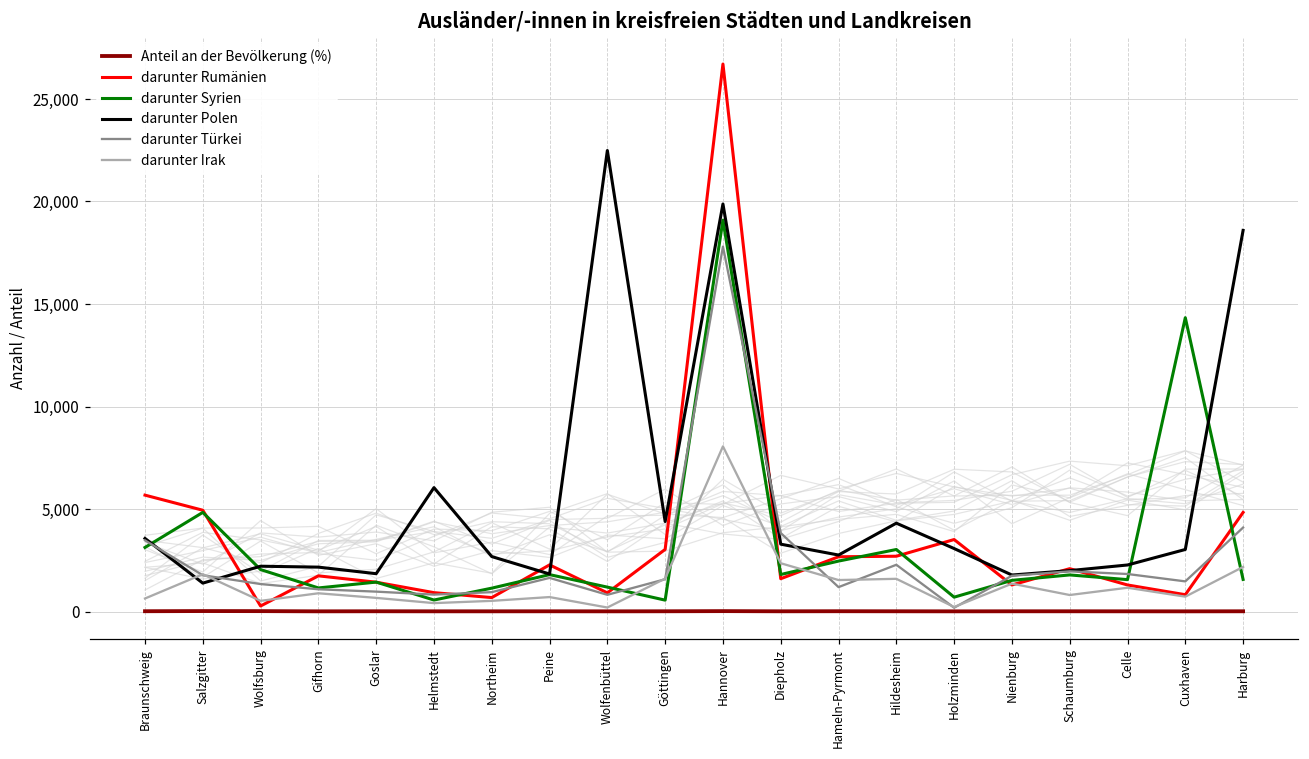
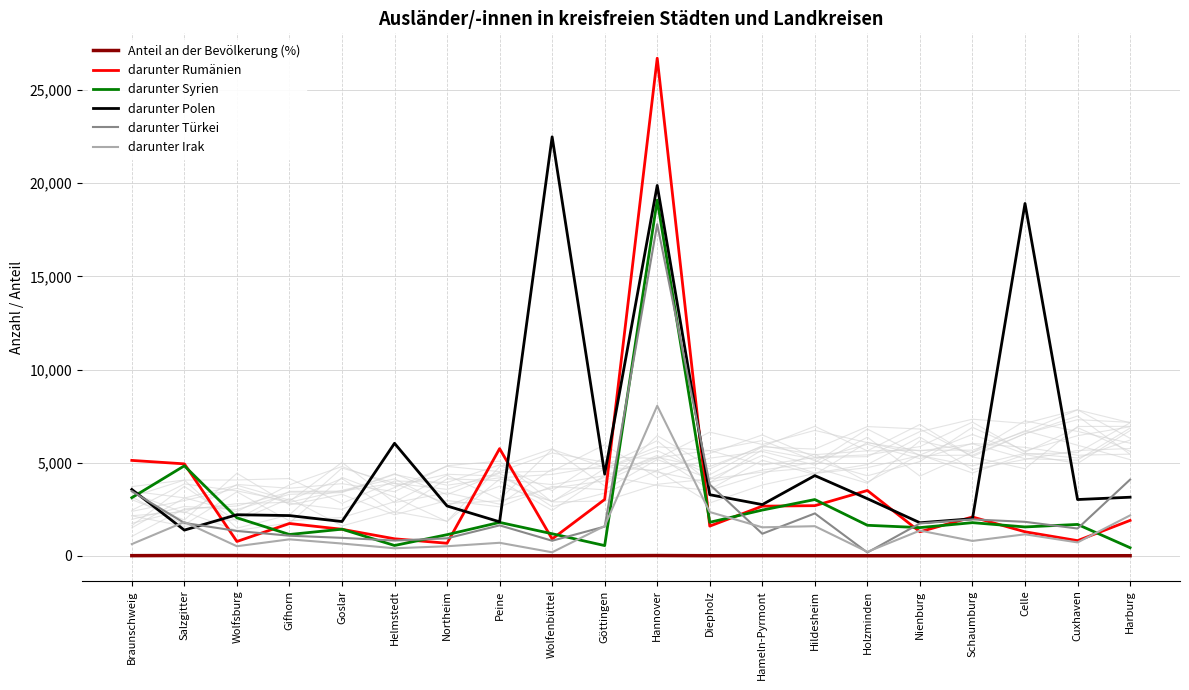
  {
    "Anteil an der Bevölkerung (%)": {
      "Braunschweig": "0",
      "Salzgitter": "0",
      "Wolfsburg": "0",
      "Gifhorn": "0",
      "Goslar": "0",
      "Helmstedt": "0",
      "Northeim": "0",
      "Peine": "0",
      "Wolfenbüttel": "0",
      "Göttingen": "0",
      "Hannover": "0",
      "Diepholz": "0",
      "Hameln-Pyrmont": "0",
      "Hildesheim": "0",
      "Holzminden": "0",
      "Nienburg": "0",
      "Schaumburg": "0",
      "Celle": "0",
      "Cuxhaven": "0",
      "Harburg": "0"
    },
    "darunter Rumänien": {
-     "Braunschweig": "5,700",
-     "Wolfsburg": "300",
+     "Braunschweig": "5,100",
+     "Wolfsburg": "800",
      "Northeim": "700",
-     "Peine": "2,300",
+     "Peine": "5,800",
      "Hannover": "26,700",
      "Diepholz": "1,600",
      "Hildesheim": "2,700",
      "Holzminden": "3,500",
-     "Harburg": "4,800"
+     "Harburg": "1,900"
    },
    "darunter Syrien": {
      "Helmstedt": "600",
      "Northeim": "1,100",
      "Wolfenbüttel": "1,200",
      "Göttingen": "600",
      "Hannover": "19,100",
      "Diepholz": "1,800",
      "Hameln-Pyrmont": "2,500",
      "Hildesheim": "3,000",
-     "Holzminden": "700",
+     "Holzminden": "1,600",
      "Nienburg": "1,500",
      "Schaumburg": "1,800",
      "Celle": "1,600",
-     "Cuxhaven": "14,300",
-     "Harburg": "1,600"
+     "Cuxhaven": "1,700",
+     "Harburg": "400"
    },
    "darunter Polen": {
      "Salzgitter": "1,400",
      "Wolfsburg": "2,200",
      "Goslar": "1,800",
      "Helmstedt": "6,000",
      "Wolfenbüttel": "22,500",
      "Hannover": "19,900",
      "Diepholz": "3,300",
      "Holzminden": "3,100",
-     "Celle": "2,300",
+     "Celle": "18,900",
      "Cuxhaven": "3,000",
-     "Harburg": "18,600"
+     "Harburg": "3,200"
    }
  }
